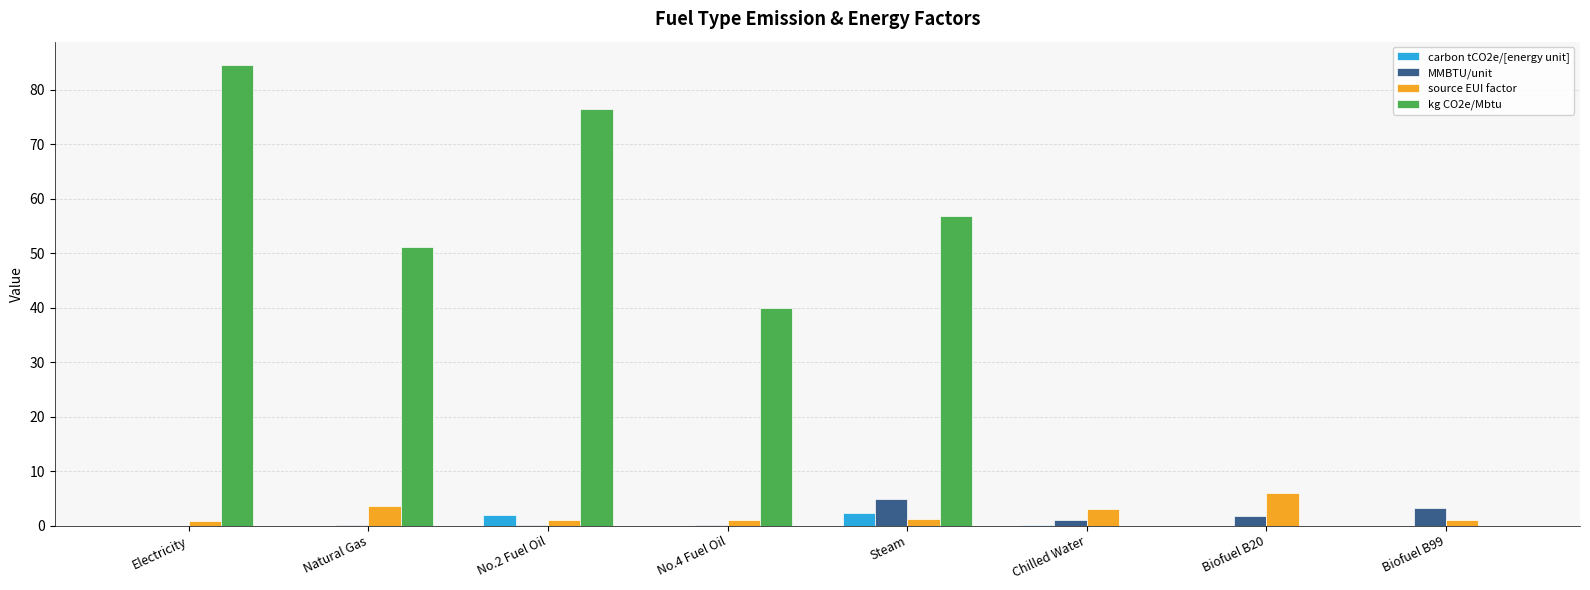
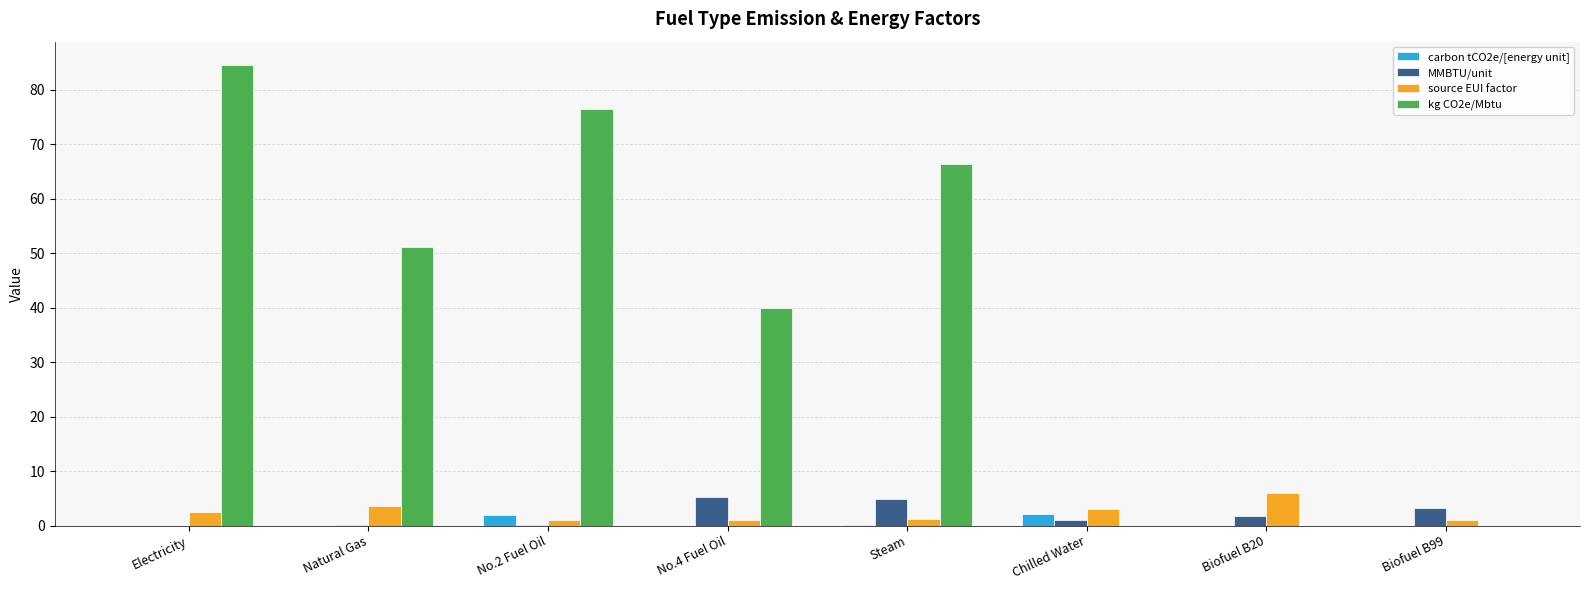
  {
    "carbon tCO2e/[energy unit]": {
      "No.2 Fuel Oil": 2,
-     "Steam": 2,
-     "Chilled Water": 0
+     "Steam": 0,
+     "Chilled Water": 2
    },
    "MMBTU/unit": {
-     "No.4 Fuel Oil": 0,
+     "No.4 Fuel Oil": 5,
      "Steam": 5,
      "Chilled Water": 1,
      "Biofuel B20": 2,
      "Biofuel B99": 3
    },
    "source EUI factor": {
-     "Electricity": 1,
+     "Electricity": 3,
      "Natural Gas": 4,
      "No.2 Fuel Oil": 1,
      "No.4 Fuel Oil": 1,
      "Steam": 1,
      "Chilled Water": 3,
      "Biofuel B20": 6,
      "Biofuel B99": 1
    },
    "kg CO2e/Mbtu": {
      "Electricity": 85,
      "Natural Gas": 51,
      "No.2 Fuel Oil": 76,
      "No.4 Fuel Oil": 40,
-     "Steam": 57,
+     "Steam": 66,
      "Chilled Water": 0,
      "Biofuel B20": 0,
      "Biofuel B99": 0
    }
  }
